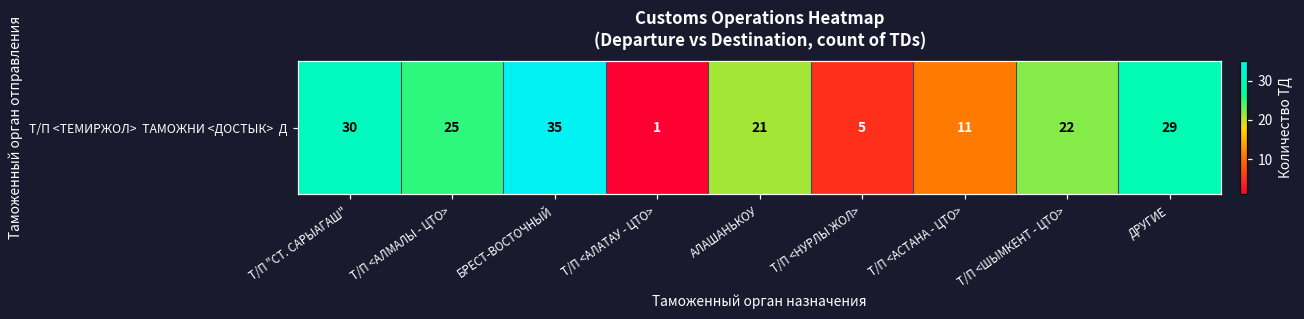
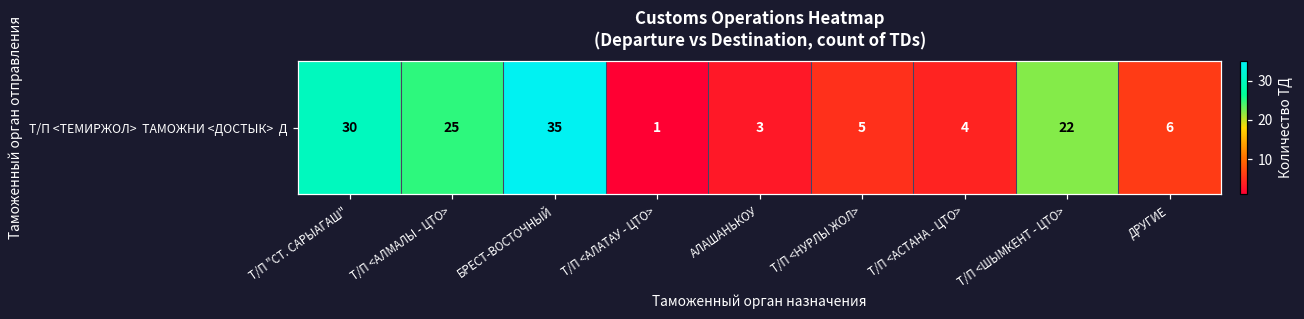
  {
    "Т/П <ТЕМИРЖОЛ> ТАМОЖНИ <ДОСТЫК> Д": {
      "Т/П \"СТ. САРЫАГАШ\"": 30,
      "Т/П <АЛМАЛЫ - ЦТО>": 25,
      "БРЕСТ-ВОСТОЧНЫЙ": 35,
      "Т/П <АЛАТАУ - ЦТО>": 1,
-     "АЛАШАНЬКОУ": 21,
+     "АЛАШАНЬКОУ": 3,
      "Т/П <НУРЛЫ ЖОЛ>": 5,
-     "Т/П <АСТАНА - ЦТО>": 11,
+     "Т/П <АСТАНА - ЦТО>": 4,
      "Т/П <ШЫМКЕНТ - ЦТО>": 22,
-     "ДРУГИЕ": 29
+     "ДРУГИЕ": 6
    }
  }
